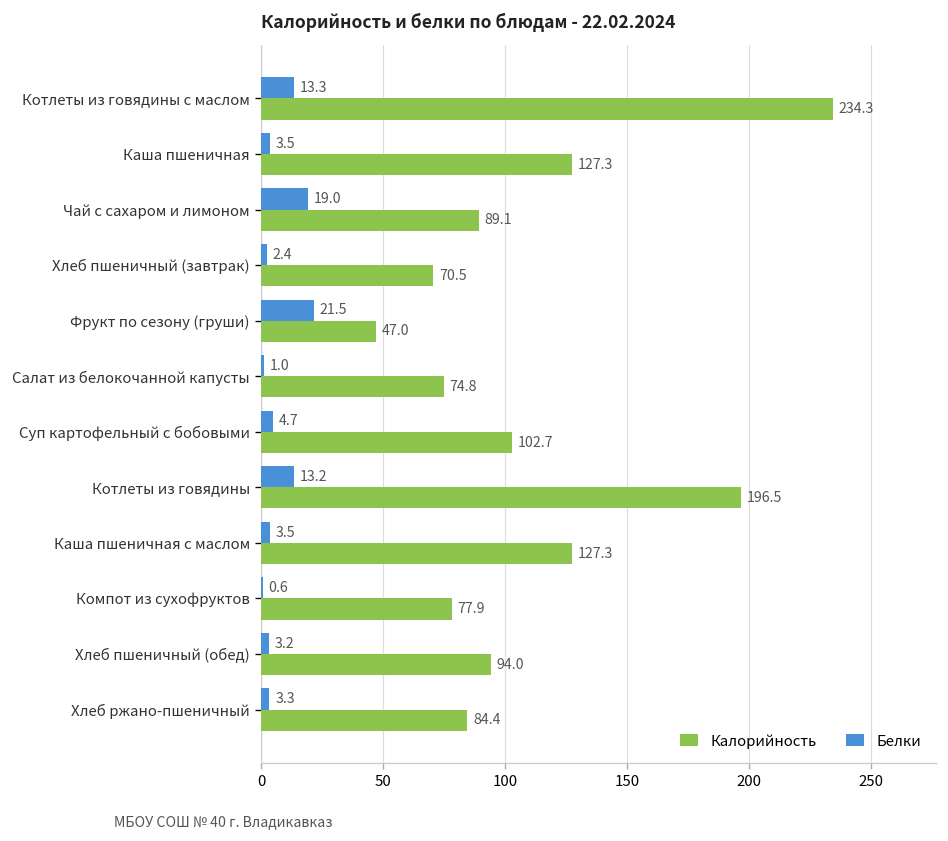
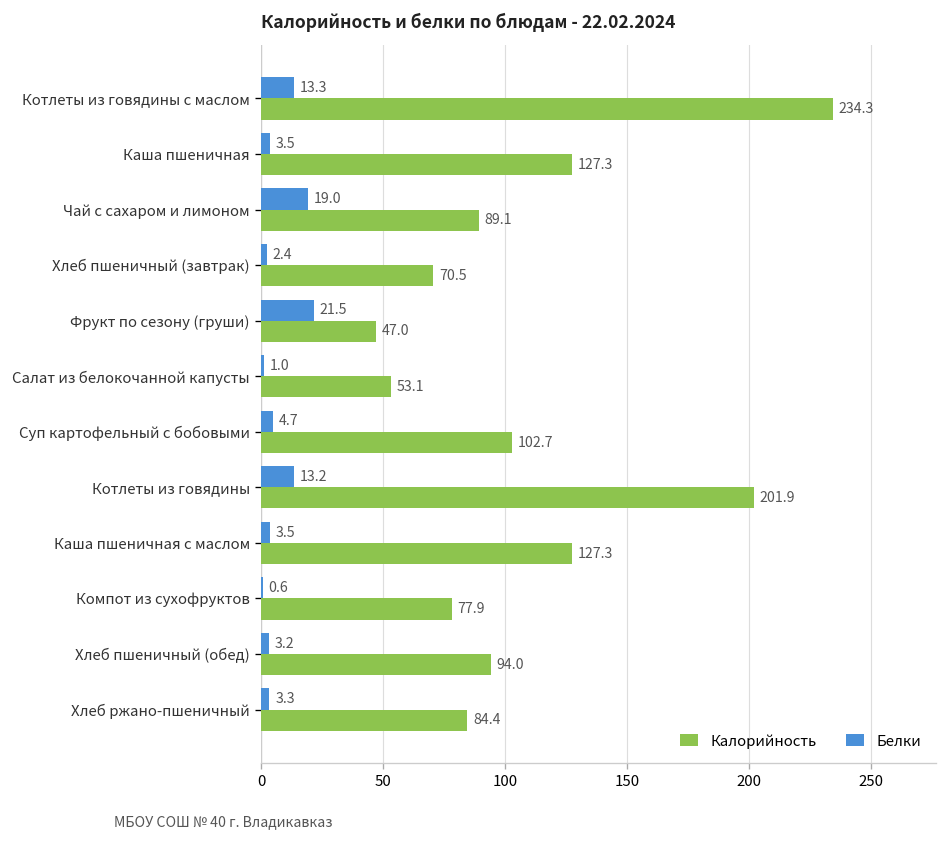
  {
    "Калорийность": {
      "Котлеты из говядины с маслом": 234.3,
      "Каша пшеничная": 127.3,
      "Чай с сахаром и лимоном": 89.1,
      "Хлеб пшеничный (завтрак)": 70.5,
      "Фрукт по сезону (груши)": 47.0,
-     "Салат из белокочанной капусты": 74.8,
+     "Салат из белокочанной капусты": 53.1,
      "Суп картофельный с бобовыми": 102.7,
-     "Котлеты из говядины": 196.5,
+     "Котлеты из говядины": 201.9,
      "Каша пшеничная с маслом": 127.3,
      "Компот из сухофруктов": 77.9,
      "Хлеб пшеничный (обед)": 94.0,
      "Хлеб ржано-пшеничный": 84.4
    },
    "Белки": {
      "Котлеты из говядины с маслом": 13.3,
      "Каша пшеничная": 3.5,
      "Чай с сахаром и лимоном": 19.0,
      "Хлеб пшеничный (завтрак)": 2.4,
      "Фрукт по сезону (груши)": 21.5,
      "Салат из белокочанной капусты": 1.0,
      "Суп картофельный с бобовыми": 4.7,
      "Котлеты из говядины": 13.2,
      "Каша пшеничная с маслом": 3.5,
      "Компот из сухофруктов": 0.6,
      "Хлеб пшеничный (обед)": 3.2,
      "Хлеб ржано-пшеничный": 3.3
    }
  }
